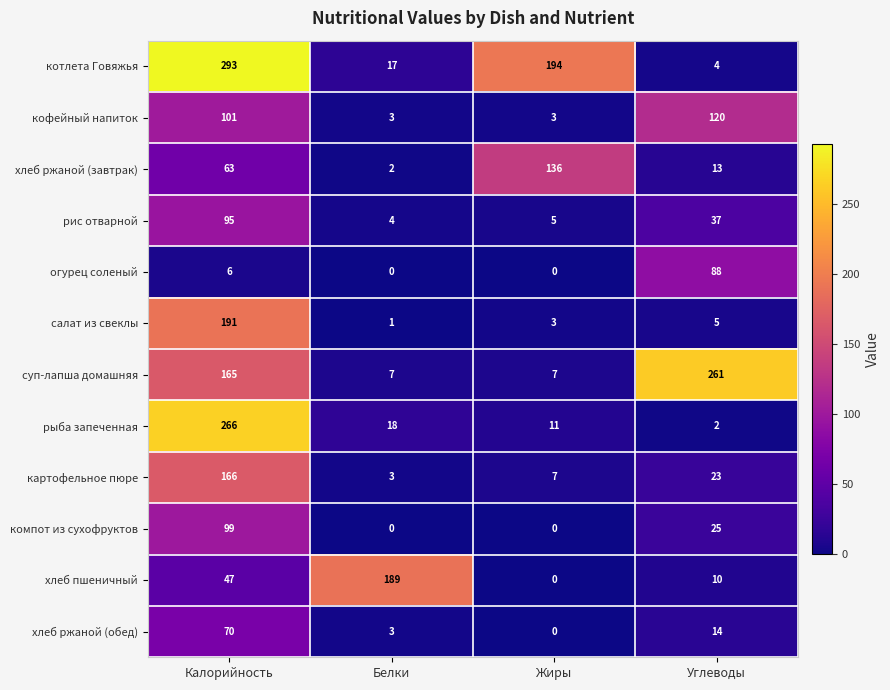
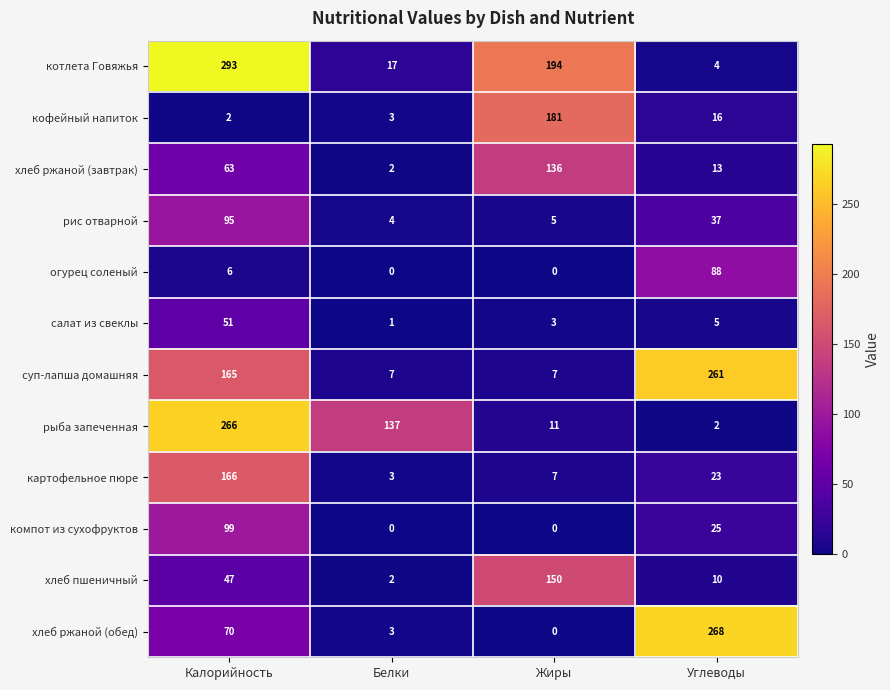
  {
    "котлета Говяжья": {
      "Калорийность": 293,
      "Белки": 17,
      "Жиры": 194,
      "Углеводы": 4
    },
    "кофейный напиток": {
-     "Калорийность": 101,
+     "Калорийность": 2,
      "Белки": 3,
-     "Жиры": 3,
-     "Углеводы": 120
+     "Жиры": 181,
+     "Углеводы": 16
    },
    "хлеб ржаной (завтрак)": {
      "Калорийность": 63,
      "Белки": 2,
      "Жиры": 136,
      "Углеводы": 13
    },
    "рис отварной": {
      "Калорийность": 95,
      "Белки": 4,
      "Жиры": 5,
      "Углеводы": 37
    },
    "огурец соленый": {
      "Калорийность": 6,
      "Белки": 0,
      "Жиры": 0,
      "Углеводы": 88
    },
    "салат из свеклы": {
-     "Калорийность": 191,
+     "Калорийность": 51,
      "Белки": 1,
      "Жиры": 3,
      "Углеводы": 5
    },
    "суп-лапша домашняя": {
      "Калорийность": 165,
      "Белки": 7,
      "Жиры": 7,
      "Углеводы": 261
    },
    "рыба запеченная": {
      "Калорийность": 266,
-     "Белки": 18,
+     "Белки": 137,
      "Жиры": 11,
      "Углеводы": 2
    },
    "картофельное пюре": {
      "Калорийность": 166,
      "Белки": 3,
      "Жиры": 7,
      "Углеводы": 23
    },
    "компот из сухофруктов": {
      "Калорийность": 99,
      "Белки": 0,
      "Жиры": 0,
      "Углеводы": 25
    },
    "хлеб пшеничный": {
      "Калорийность": 47,
-     "Белки": 189,
-     "Жиры": 0,
+     "Белки": 2,
+     "Жиры": 150,
      "Углеводы": 10
    },
    "хлеб ржаной (обед)": {
      "Калорийность": 70,
      "Белки": 3,
      "Жиры": 0,
-     "Углеводы": 14
+     "Углеводы": 268
    }
  }
